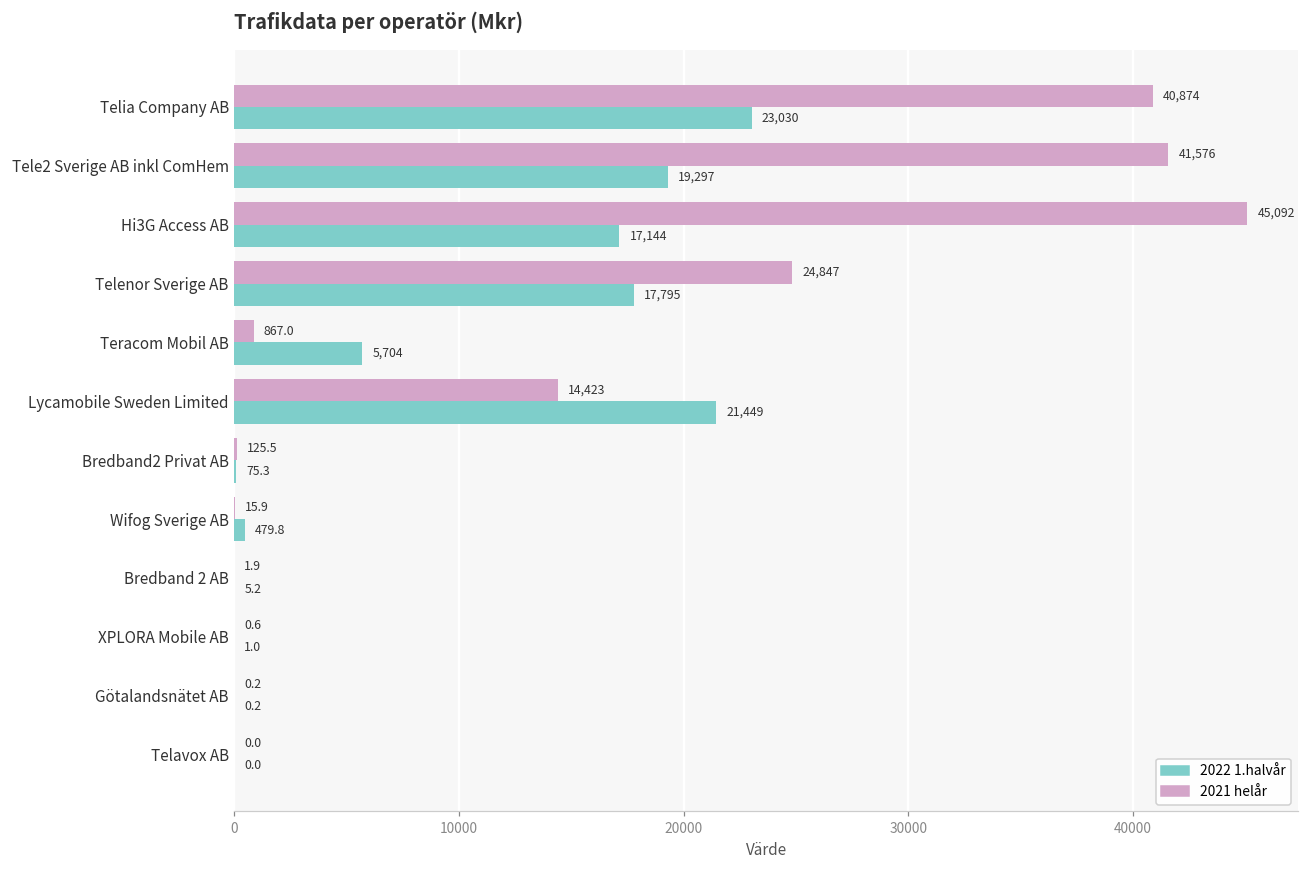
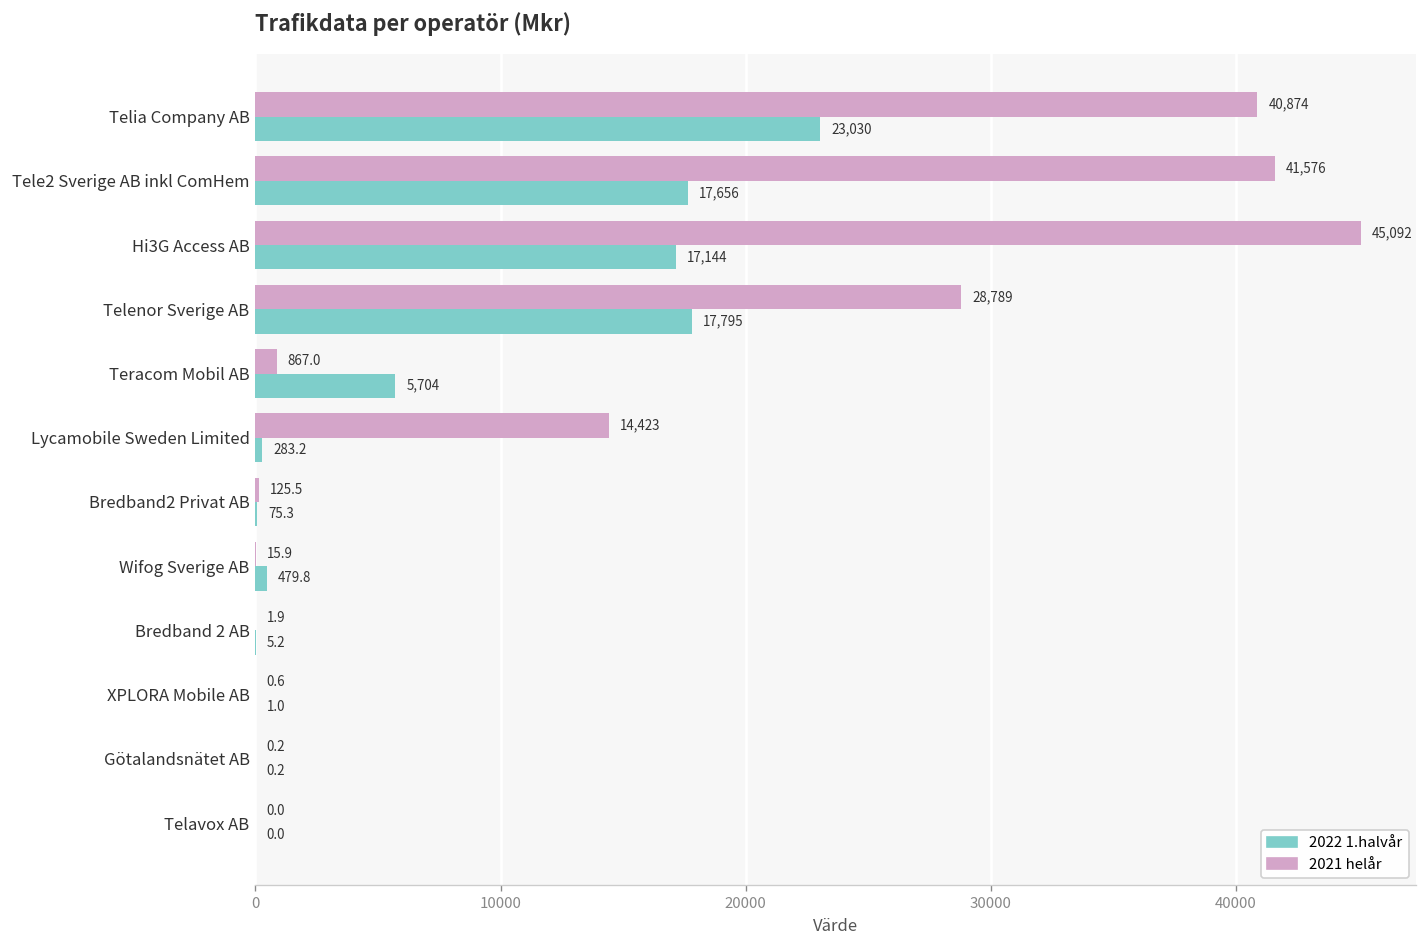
  {
    "2022 1.halvår": {
      "Telia Company AB": "23,030",
-     "Tele2 Sverige AB inkl ComHem": "19,297",
+     "Tele2 Sverige AB inkl ComHem": "17,656",
      "Hi3G Access AB": "17,144",
      "Telenor Sverige AB": "17,795",
      "Teracom Mobil AB": "5,704",
-     "Lycamobile Sweden Limited": "21,449",
+     "Lycamobile Sweden Limited": "283.2",
      "Bredband2 Privat AB": "75.3",
      "Wifog Sverige AB": "479.8",
      "Bredband 2 AB": "5.2",
      "XPLORA Mobile AB": "1.0",
      "Götalandsnätet AB": "0.2",
      "Telavox AB": "0.0"
    },
    "2021 helår": {
      "Telia Company AB": "40,874",
      "Tele2 Sverige AB inkl ComHem": "41,576",
      "Hi3G Access AB": "45,092",
-     "Telenor Sverige AB": "24,847",
+     "Telenor Sverige AB": "28,789",
      "Teracom Mobil AB": "867.0",
      "Lycamobile Sweden Limited": "14,423",
      "Bredband2 Privat AB": "125.5",
      "Wifog Sverige AB": "15.9",
      "Bredband 2 AB": "1.9",
      "XPLORA Mobile AB": "0.6",
      "Götalandsnätet AB": "0.2",
      "Telavox AB": "0.0"
    }
  }
